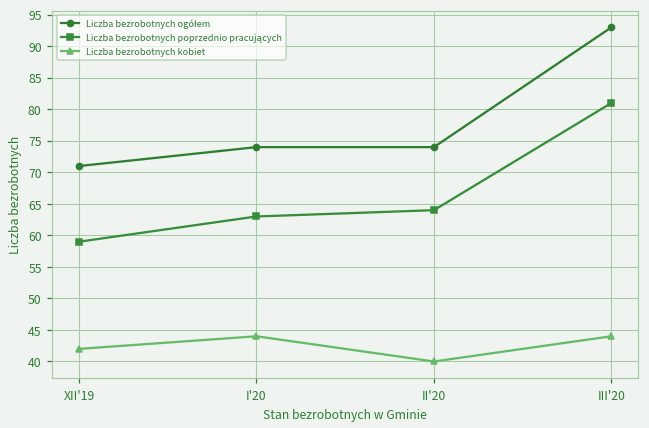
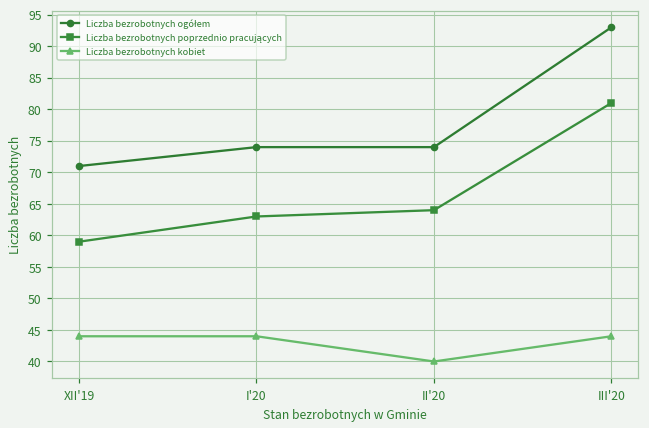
  {
    "Liczba bezrobotnych kobiet": {
-     "XII'19": 42,
+     "XII'19": 44,
      "I'20": 44,
      "II'20": 40,
      "III'20": 44
    }
  }
